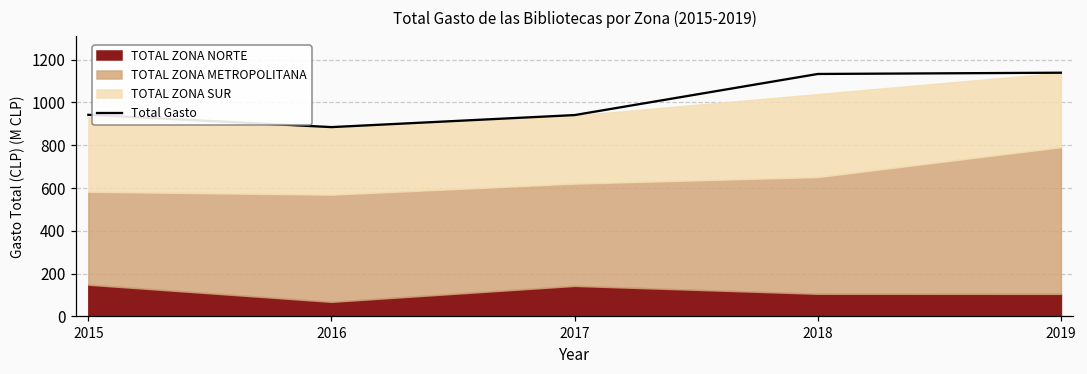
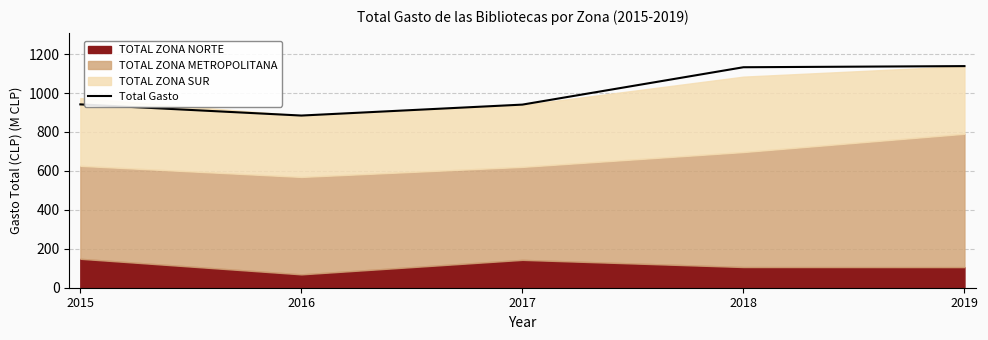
  {
    "TOTAL ZONA NORTE": {
      "2015": 150,
      "2016": 70,
      "2017": 140,
      "2018": 110,
      "2019": 110
    },
    "Total Gasto": {
      "2018": 1130
    },
    "TOTAL ZONA METROPOLITANA": {
-     "2015": 430,
+     "2015": 480,
      "2016": 500,
      "2017": 480,
-     "2018": 540,
+     "2018": 590,
      "2019": 680
    },
    "TOTAL ZONA SUR": {
      "2018": 390
    }
  }
